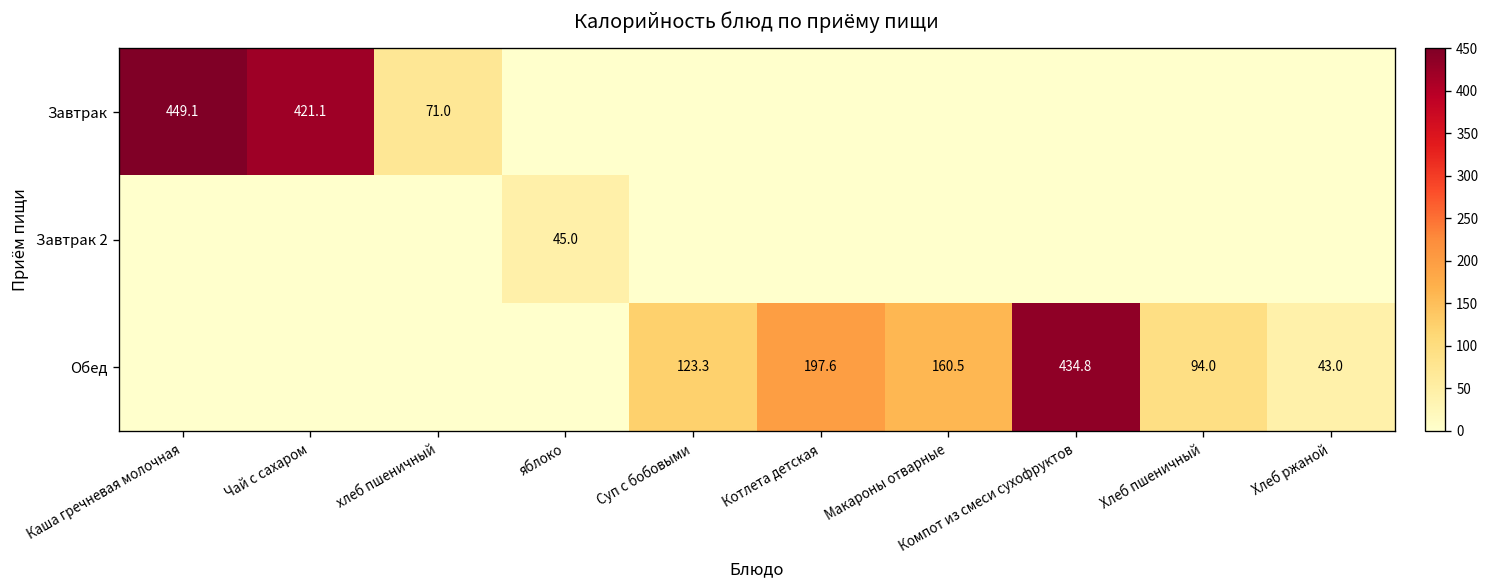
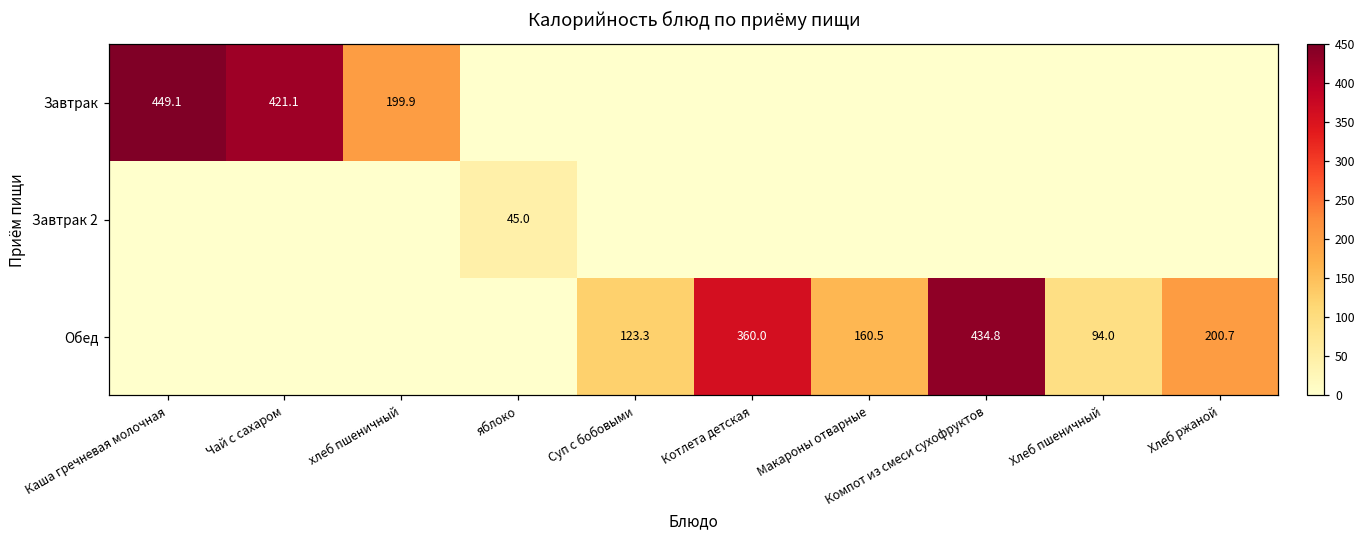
  {
    "Завтрак": {
      "Каша гречневая молочная": 449.1,
      "Чай с сахаром": 421.1,
-     "хлеб пшеничный": 71.0
+     "хлеб пшеничный": 199.9
    },
    "Завтрак 2": {
      "яблоко": 45.0
    },
    "Обед": {
      "Суп с бобовыми": 123.3,
-     "Котлета детская": 197.6,
+     "Котлета детская": 360.0,
      "Макароны отварные": 160.5,
      "Компот из смеси сухофруктов": 434.8,
      "Хлеб пшеничный": 94.0,
-     "Хлеб ржаной": 43.0
+     "Хлеб ржаной": 200.7
    }
  }
